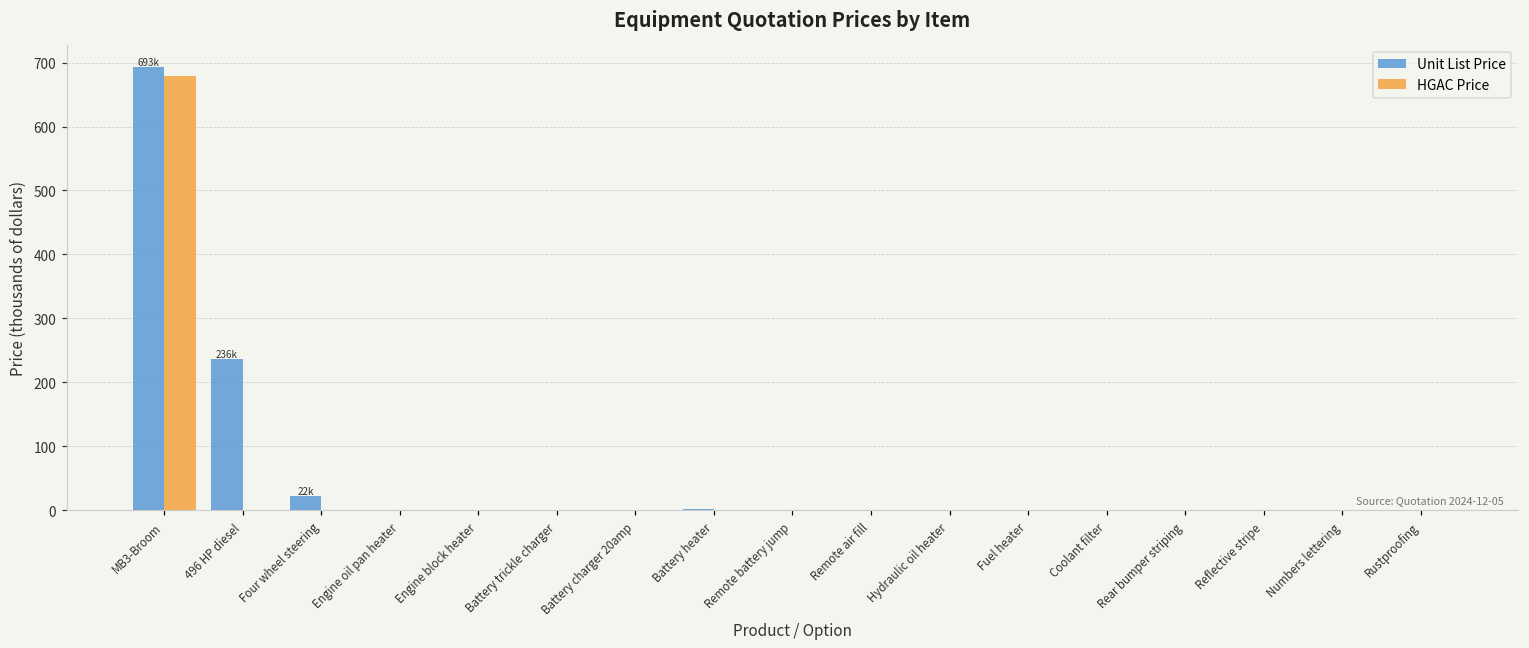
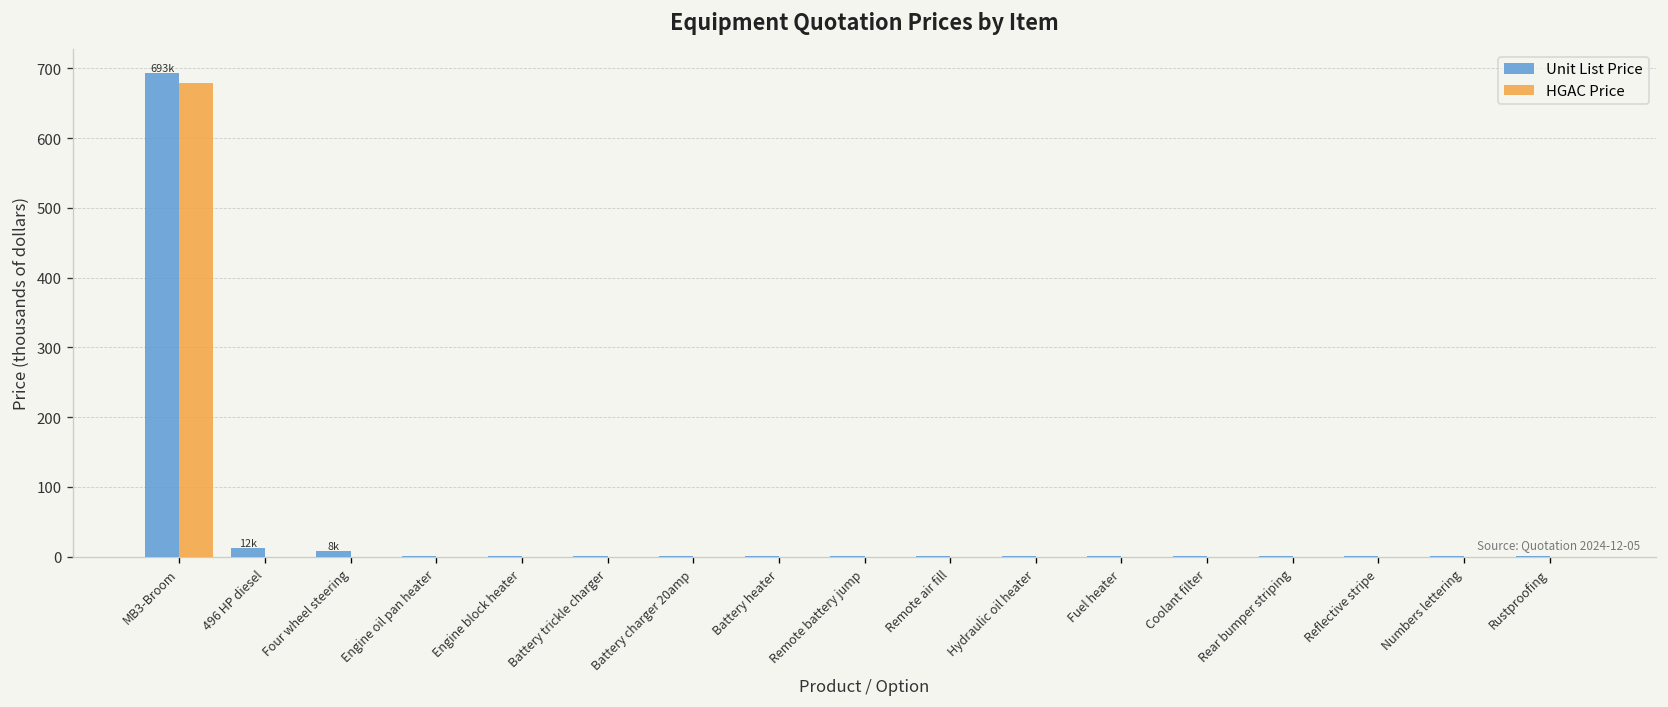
  {
    "Unit List Price": {
      "MB3-Broom": "693k",
-     "496 HP diesel": "236k",
-     "Four wheel steering": "22k"
+     "496 HP diesel": "12k",
+     "Four wheel steering": "8k"
    },
    "HGAC Price": {
      "MB3-Broom": "680",
      "496 HP diesel": "0",
      "Four wheel steering": "0",
      "Engine oil pan heater": "0",
      "Engine block heater": "0",
      "Battery trickle charger": "0",
      "Battery charger 20amp": "0",
      "Battery heater": "0",
      "Remote battery jump": "0",
      "Remote air fill": "0",
      "Hydraulic oil heater": "0",
      "Fuel heater": "0",
      "Coolant filter": "0",
      "Rear bumper striping": "0",
      "Reflective stripe": "0"
    }
  }
